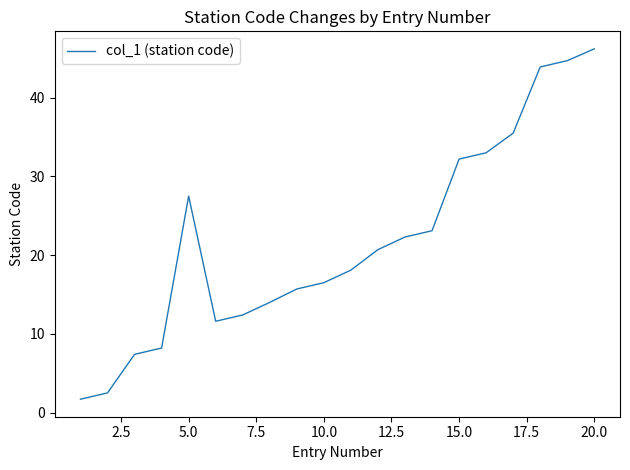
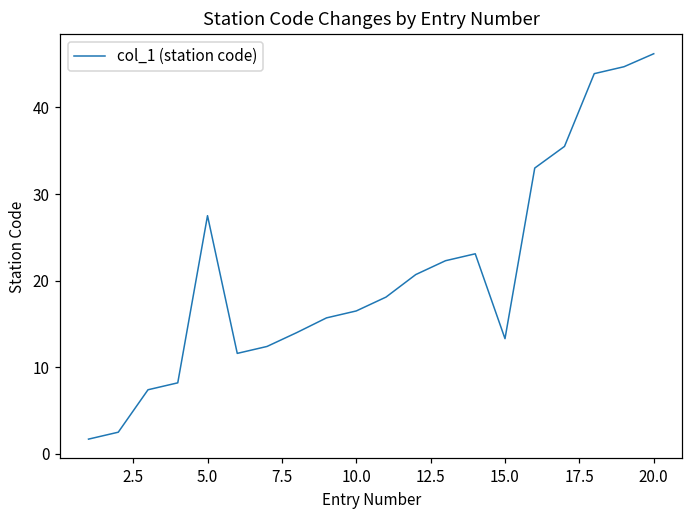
  {
    "5.0": 28,
    "10.0": 17,
-   "15.0": 32,
+   "15.0": 13,
    "20.0": 46
  }
